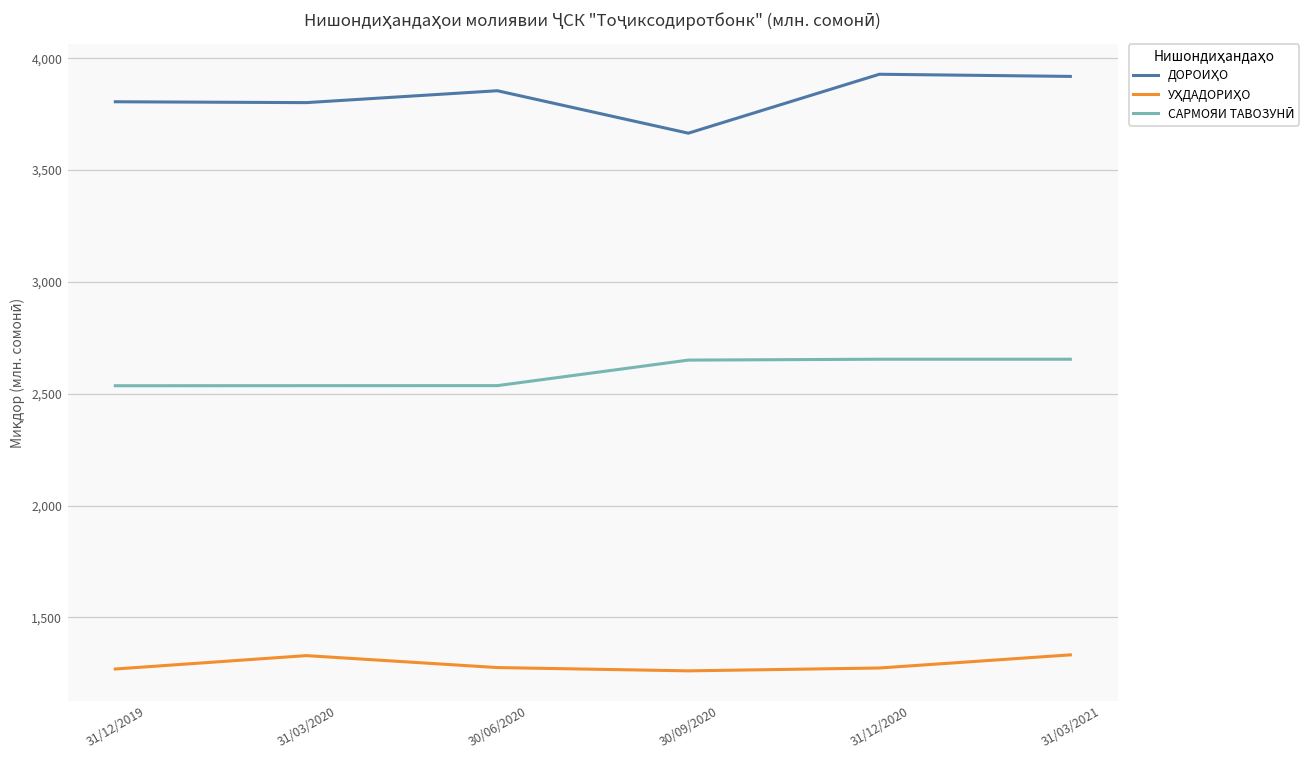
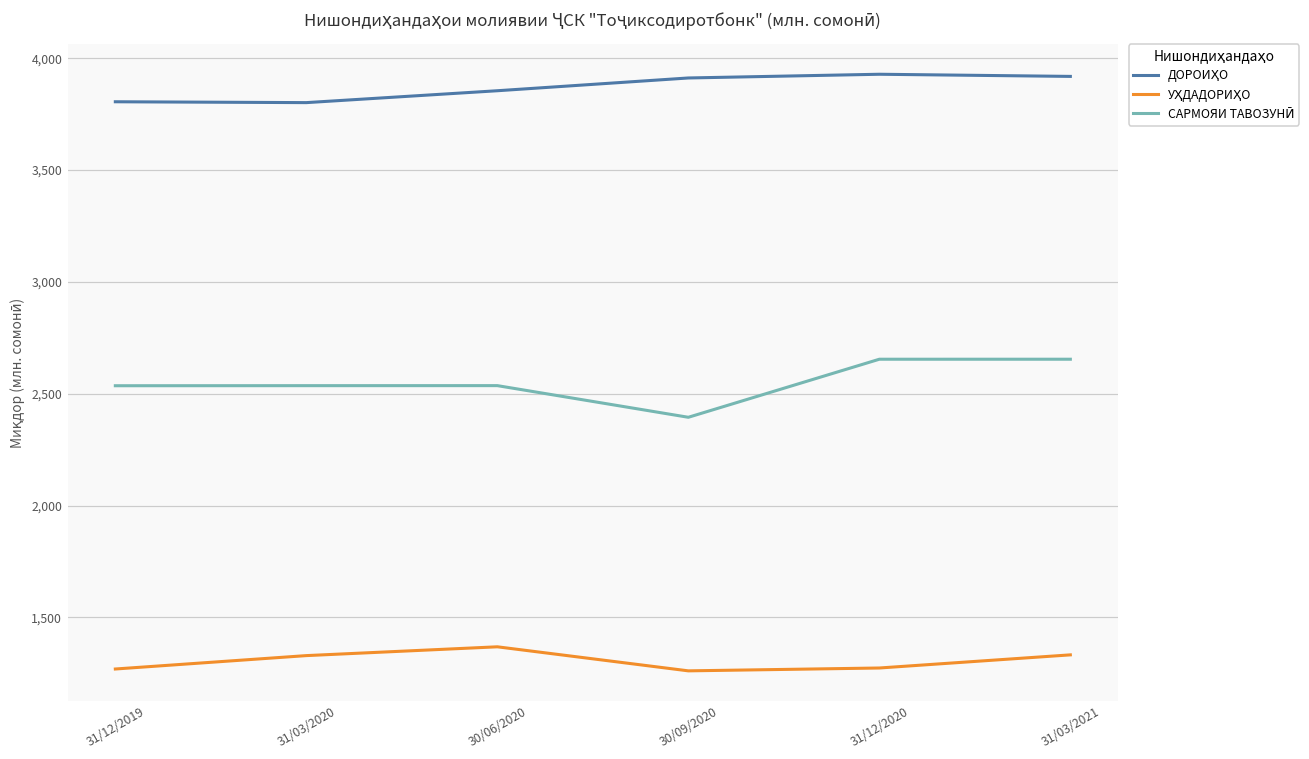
  {
    "ДОРОИҲО": {
      "31/12/2019": "3,810",
      "31/03/2020": "3,800",
      "30/06/2020": "3,850",
-     "30/09/2020": "3,670",
+     "30/09/2020": "3,910",
      "31/12/2020": "3,930",
      "31/03/2021": "3,920"
    },
    "УҲДАДОРИҲО": {
      "31/12/2019": "1,270",
      "31/03/2020": "1,330",
-     "30/06/2020": "1,280",
+     "30/06/2020": "1,370",
      "30/09/2020": "1,260",
      "31/12/2020": "1,270",
      "31/03/2021": "1,330"
    },
    "САРМОЯИ ТАВОЗУНӢ": {
      "31/12/2019": "2,540",
      "31/03/2020": "2,540",
      "30/06/2020": "2,540",
-     "30/09/2020": "2,650",
+     "30/09/2020": "2,400",
      "31/12/2020": "2,650",
      "31/03/2021": "2,650"
    }
  }
